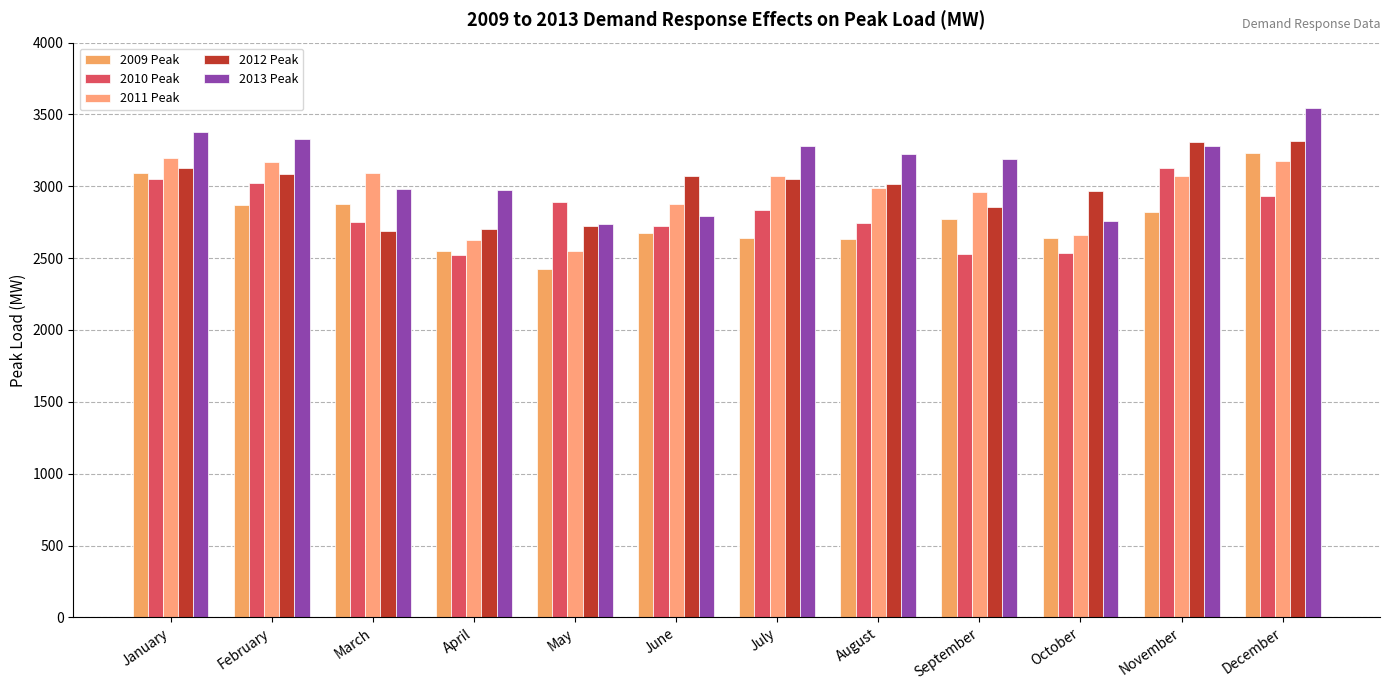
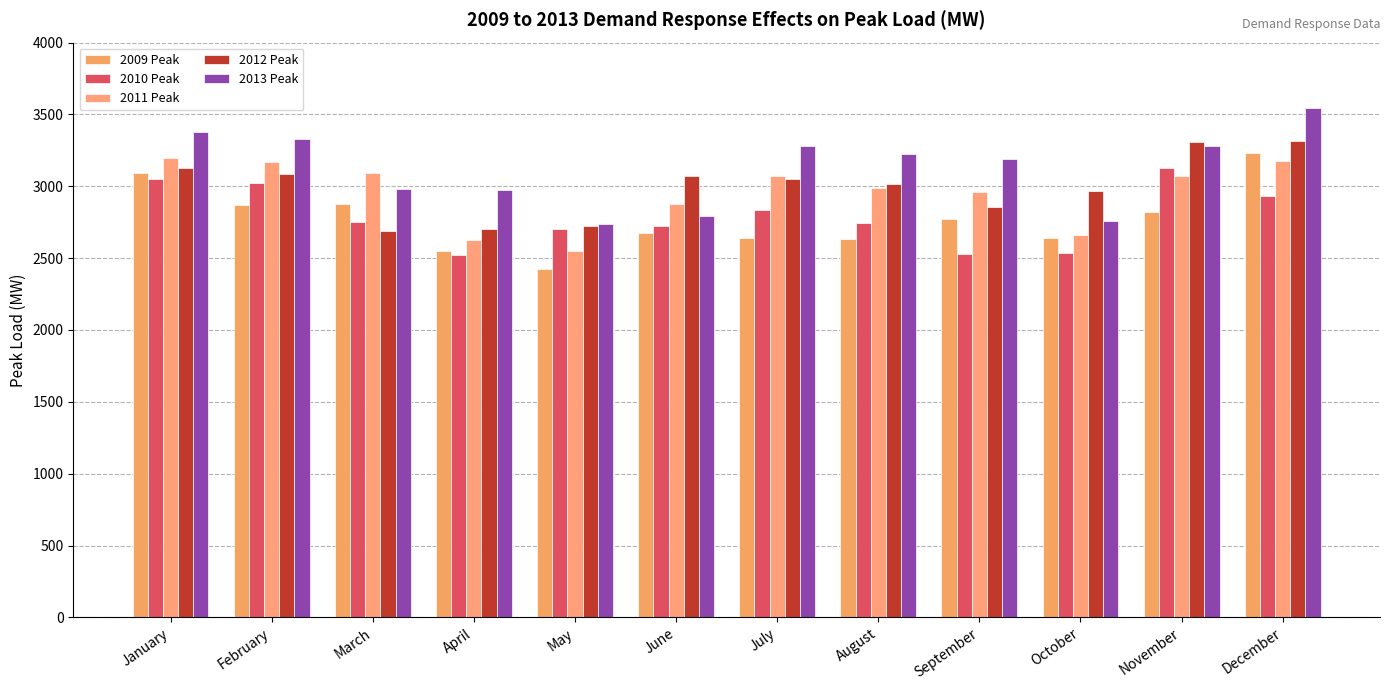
  {
    "2010 Peak": {
      "January": 3050,
      "February": 3020,
      "March": 2750,
      "April": 2520,
-     "May": 2890,
+     "May": 2700,
      "June": 2730,
      "July": 2830,
      "August": 2750,
      "September": 2530,
      "October": 2540,
      "November": 3130,
      "December": 2930
    },
    "2012 Peak": {
      "January": 3130,
      "February": 3090,
      "March": 2690,
      "April": 2700,
      "May": 2720,
      "June": 3070,
      "July": 3050,
      "August": 3020,
      "September": 2860,
      "October": 2970,
      "November": 3310,
      "December": 3310
    },
    "2013 Peak": {
      "January": 3380,
      "February": 3330,
      "March": 2980,
      "April": 2980,
      "May": 2740,
      "June": 2790,
      "July": 3280,
      "August": 3230,
      "September": 3190,
      "October": 2760,
      "November": 3280,
      "December": 3540
    }
  }
